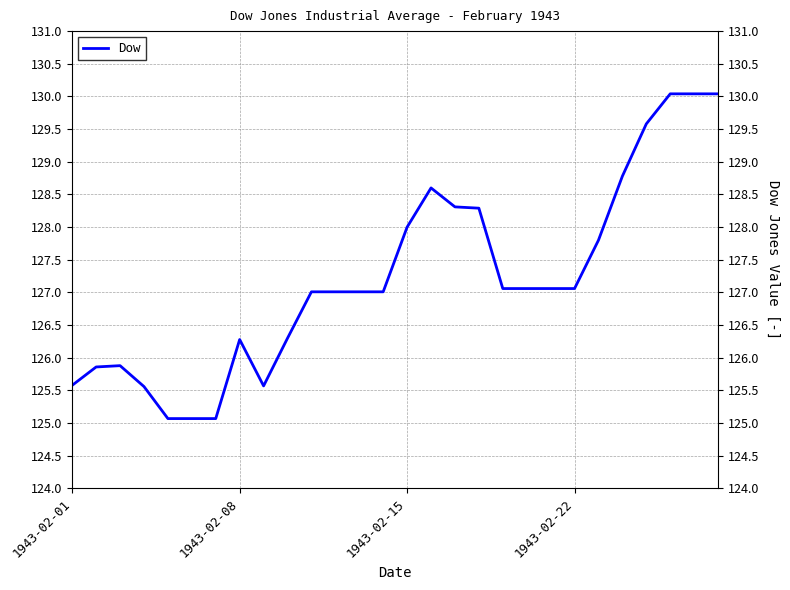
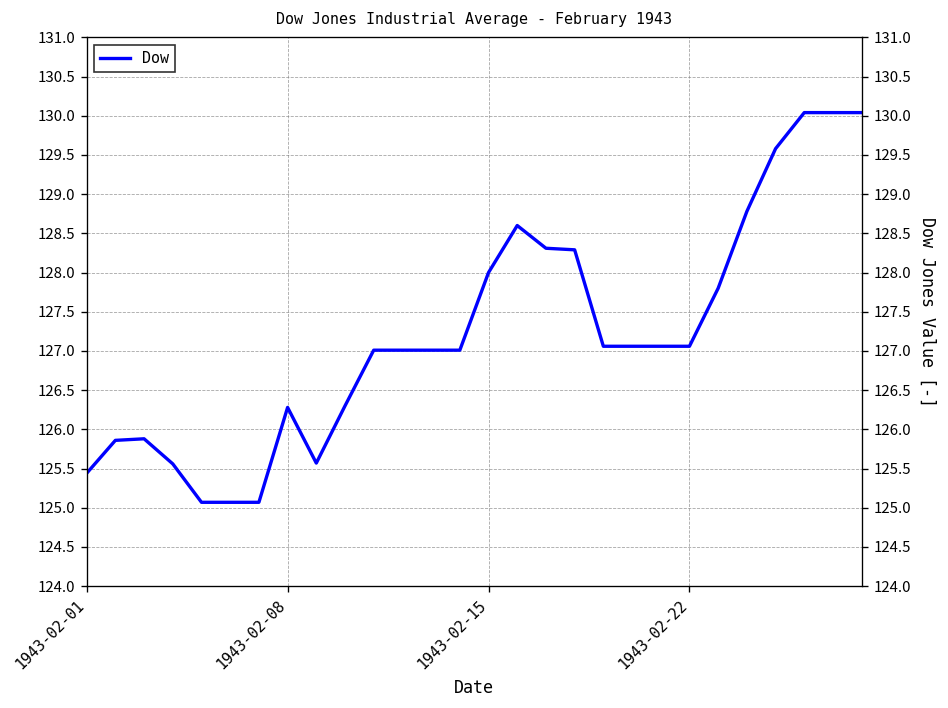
  {
-   "1943-02-01": 125.6,
+   "1943-02-01": 125.4,
    "1943-02-08": 126.3,
    "1943-02-15": 128.0,
    "1943-02-22": 127.1
  }
